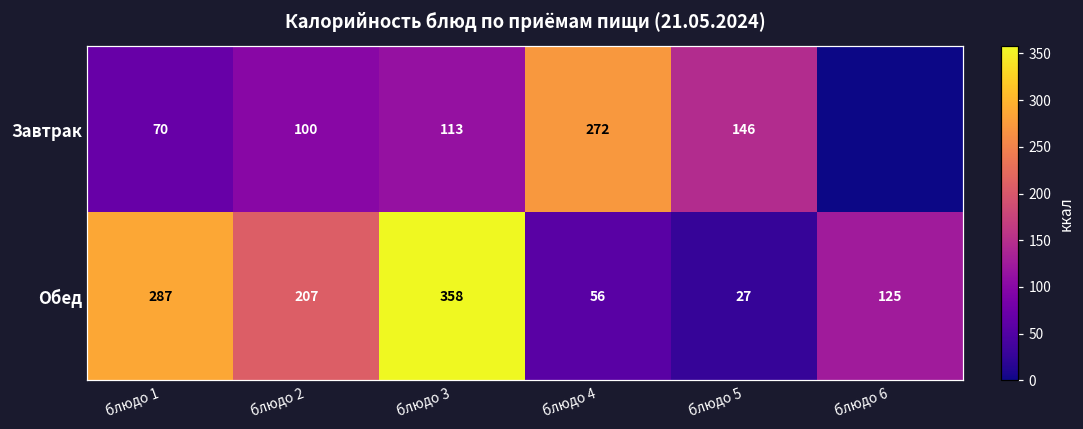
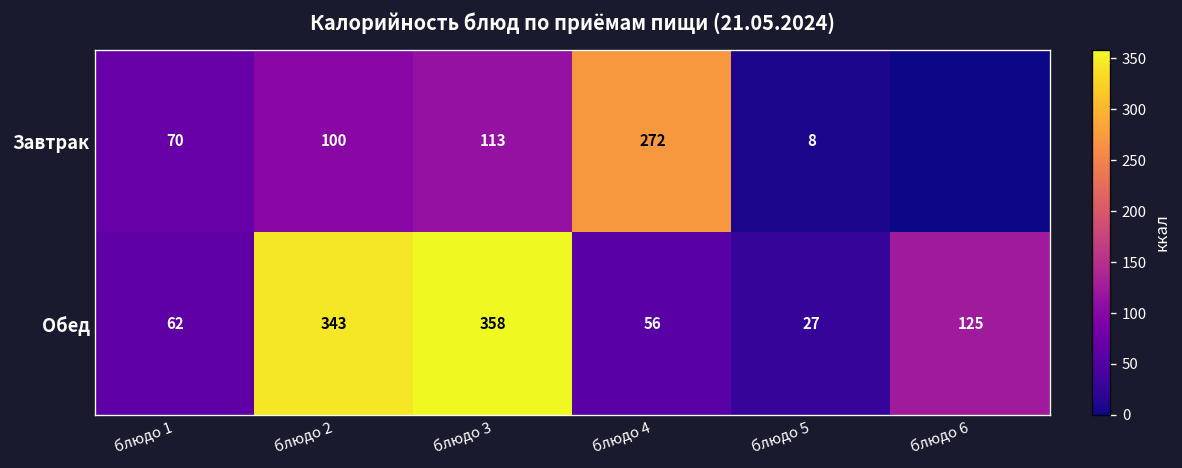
  {
    "Завтрак": {
      "блюдо 1": 70,
      "блюдо 2": 100,
      "блюдо 3": 113,
      "блюдо 4": 272,
-     "блюдо 5": 146
+     "блюдо 5": 8
    },
    "Обед": {
-     "блюдо 1": 287,
-     "блюдо 2": 207,
+     "блюдо 1": 62,
+     "блюдо 2": 343,
      "блюдо 3": 358,
      "блюдо 4": 56,
      "блюдо 5": 27,
      "блюдо 6": 125
    }
  }
